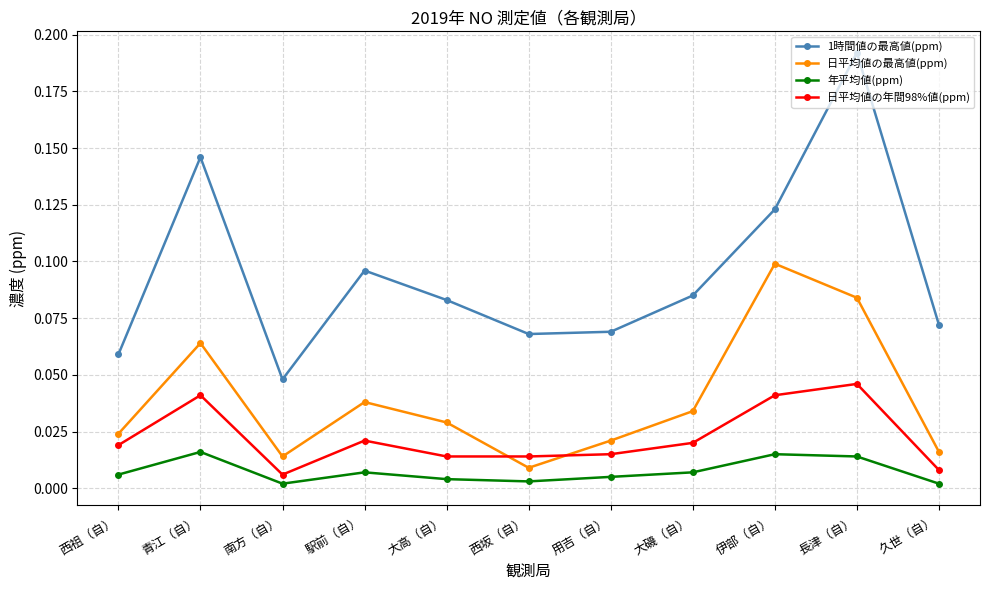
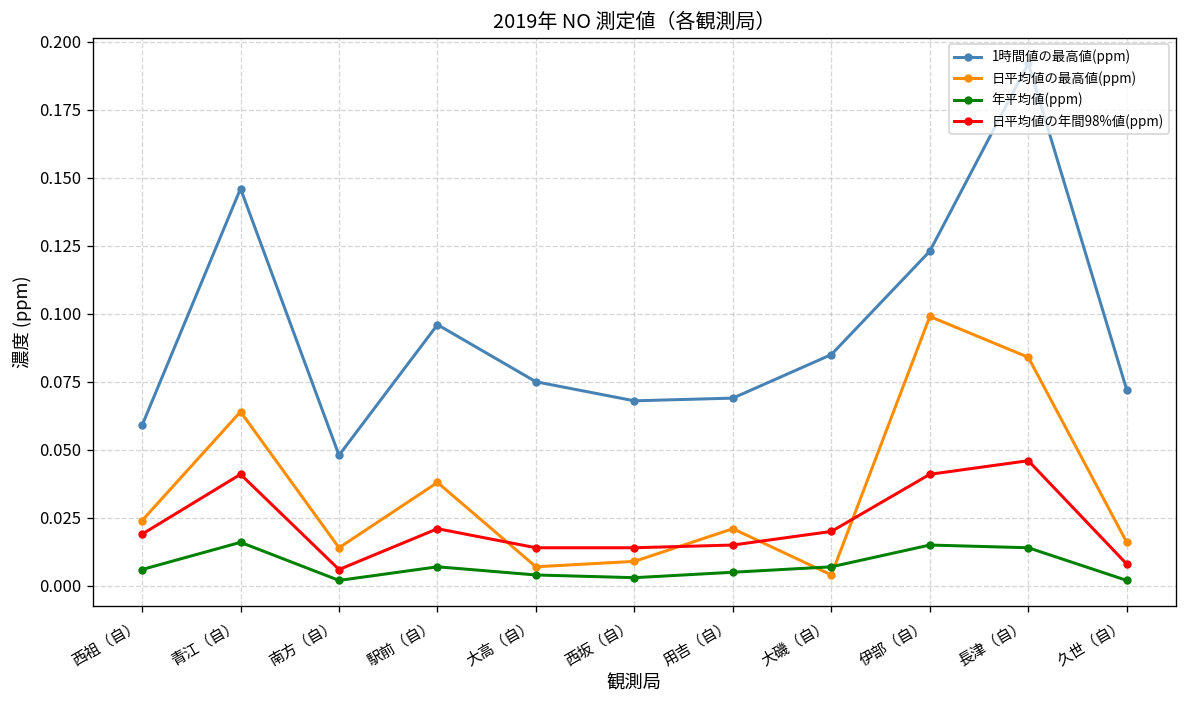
  {
    "1時間値の最高値(ppm)": {
      "西祖（自）": 0.059,
      "青江（自）": 0.146,
      "南方（自）": 0.048,
      "駅前（自）": 0.096,
-     "大高（自）": 0.083,
+     "大高（自）": 0.075,
      "西坂（自）": 0.068,
      "用吉（自）": 0.069,
      "大磯（自）": 0.085,
      "伊部（自）": 0.123,
      "久世（自）": 0.072
    },
    "日平均値の最高値(ppm)": {
      "西祖（自）": 0.024,
      "青江（自）": 0.064,
      "南方（自）": 0.014,
      "駅前（自）": 0.038,
-     "大高（自）": 0.029,
+     "大高（自）": 0.007,
      "西坂（自）": 0.009,
      "用吉（自）": 0.021,
-     "大磯（自）": 0.034,
+     "大磯（自）": 0.004,
      "伊部（自）": 0.099,
      "長津（自）": 0.084,
      "久世（自）": 0.016
    },
    "年平均値(ppm)": {
      "西祖（自）": 0.006,
      "青江（自）": 0.016,
      "南方（自）": 0.002,
      "駅前（自）": 0.007,
      "大高（自）": 0.004,
      "西坂（自）": 0.003,
      "用吉（自）": 0.005,
      "大磯（自）": 0.007,
      "伊部（自）": 0.015,
      "長津（自）": 0.014,
      "久世（自）": 0.002
    },
    "日平均値の年間98%値(ppm)": {
      "西祖（自）": 0.019,
      "青江（自）": 0.041,
      "南方（自）": 0.006,
      "駅前（自）": 0.021,
      "大高（自）": 0.014,
      "西坂（自）": 0.014,
      "用吉（自）": 0.015,
      "大磯（自）": 0.020,
      "伊部（自）": 0.041,
      "長津（自）": 0.046,
      "久世（自）": 0.008
    }
  }
